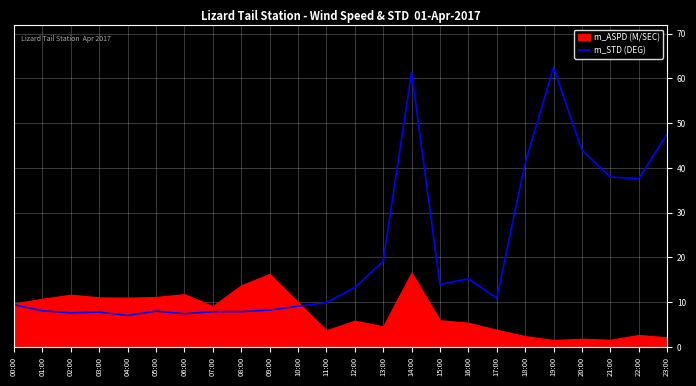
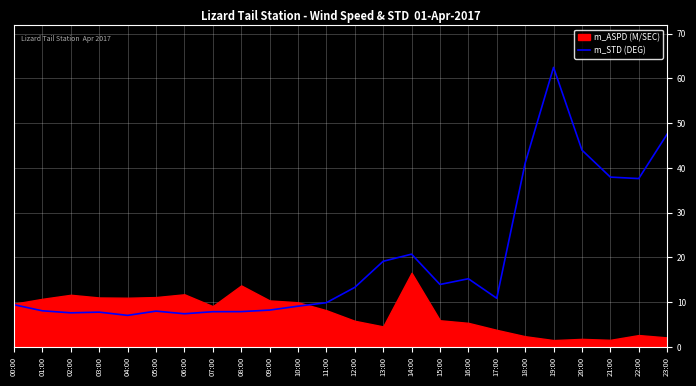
  {
    "m_STD (DEG)": {
      "01:00": 8,
      "02:00": 8,
      "03:00": 8,
      "04:00": 7,
      "05:00": 8,
      "06:00": 7,
      "07:00": 8,
      "08:00": 8,
      "09:00": 8,
      "10:00": 9,
      "11:00": 10,
      "12:00": 13,
      "13:00": 19,
-     "14:00": 61,
+     "14:00": 21,
      "15:00": 14,
      "16:00": 15,
      "17:00": 11,
      "18:00": 41,
      "19:00": 62,
      "20:00": 44,
      "21:00": 38,
      "22:00": 38,
      "23:00": 48
    },
    "m_ASPD (M/SEC)": {
      "01:00": 11,
      "02:00": 12,
      "03:00": 11,
      "04:00": 11,
      "05:00": 11,
      "06:00": 12,
      "07:00": 9,
      "08:00": 14,
-     "09:00": 16,
+     "09:00": 10,
      "10:00": 10,
-     "11:00": 4,
+     "11:00": 8,
      "12:00": 6,
      "13:00": 5,
      "14:00": 17,
      "15:00": 6,
      "16:00": 5,
      "17:00": 4,
      "18:00": 2,
      "19:00": 2,
      "20:00": 2,
      "21:00": 2,
      "22:00": 3,
      "23:00": 2
    }
  }
